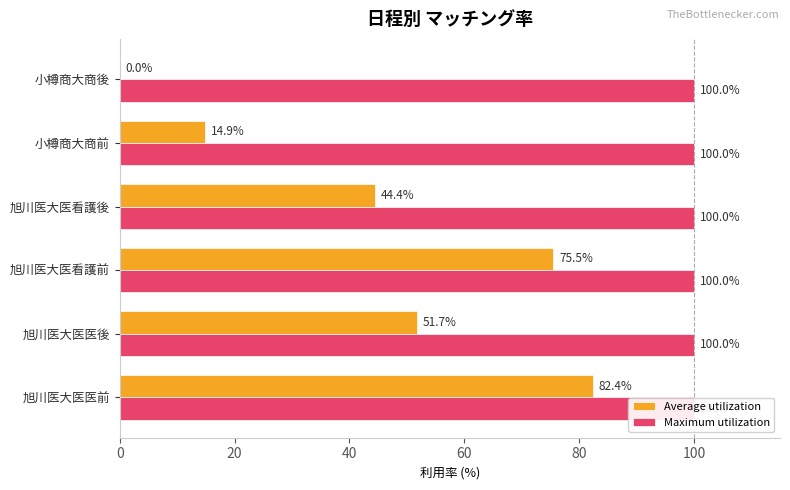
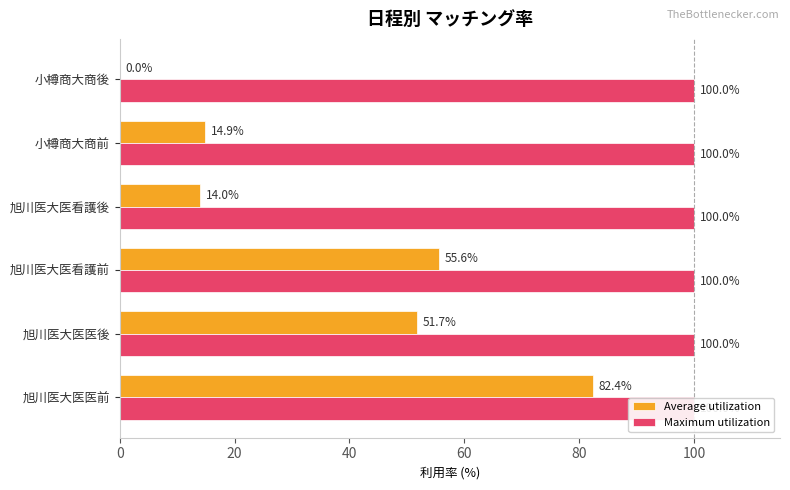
  {
    "Average utilization": {
      "小樽商大商後": "0.0%",
      "小樽商大商前": "14.9%",
-     "旭川医大医看護後": "44.4%",
-     "旭川医大医看護前": "75.5%",
+     "旭川医大医看護後": "14.0%",
+     "旭川医大医看護前": "55.6%",
      "旭川医大医医後": "51.7%",
      "旭川医大医医前": "82.4%"
    },
    "Maximum utilization": {
      "小樽商大商後": "100.0%",
      "小樽商大商前": "100.0%",
      "旭川医大医看護後": "100.0%",
      "旭川医大医看護前": "100.0%",
      "旭川医大医医後": "100.0%"
    }
  }
